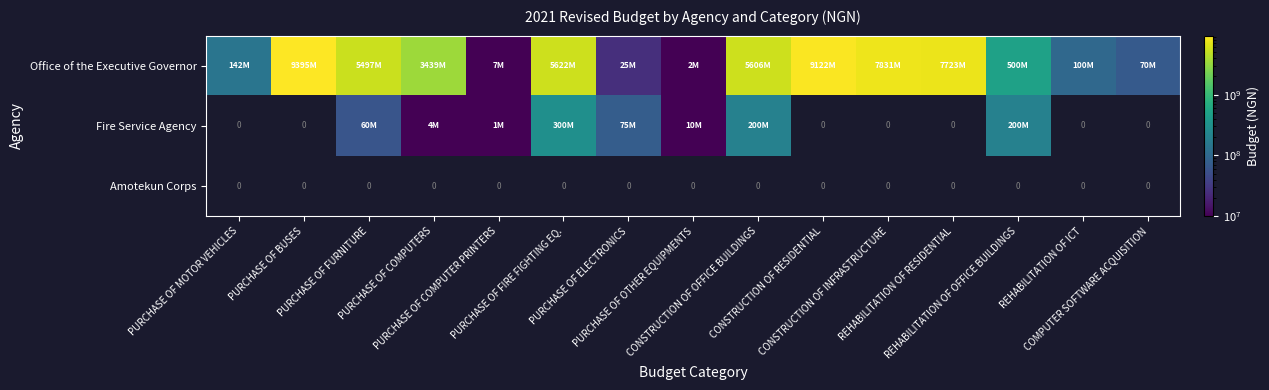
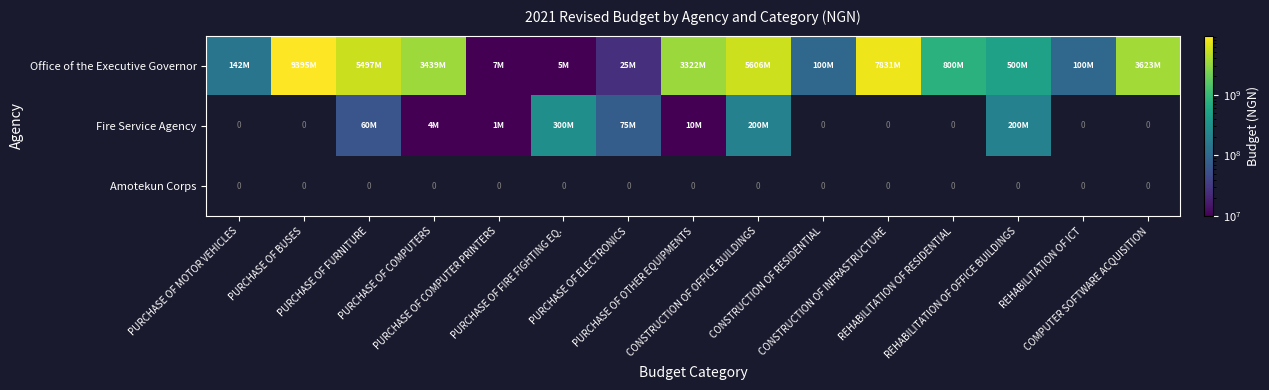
  {
    "Office of the Executive Governor": {
      "PURCHASE OF MOTOR VEHICLES": "142M",
      "PURCHASE OF BUSES": "9395M",
      "PURCHASE OF FURNITURE": "5497M",
      "PURCHASE OF COMPUTERS": "3439M",
      "PURCHASE OF COMPUTER PRINTERS": "7M",
-     "PURCHASE OF FIRE FIGHTING EQ.": "5622M",
+     "PURCHASE OF FIRE FIGHTING EQ.": "5M",
      "PURCHASE OF ELECTRONICS": "25M",
-     "PURCHASE OF OTHER EQUIPMENTS": "2M",
+     "PURCHASE OF OTHER EQUIPMENTS": "3322M",
      "CONSTRUCTION OF OFFICE BUILDINGS": "5606M",
-     "CONSTRUCTION OF RESIDENTIAL": "9122M",
+     "CONSTRUCTION OF RESIDENTIAL": "100M",
      "CONSTRUCTION OF INFRASTRUCTURE": "7831M",
-     "REHABILITATION OF RESIDENTIAL": "7723M",
+     "REHABILITATION OF RESIDENTIAL": "800M",
      "REHABILITATION OF OFFICE BUILDINGS": "500M",
      "REHABILITATION OF ICT": "100M",
-     "COMPUTER SOFTWARE ACQUISITION": "70M"
+     "COMPUTER SOFTWARE ACQUISITION": "3623M"
    },
    "Fire Service Agency": {
      "PURCHASE OF FURNITURE": "60M",
      "PURCHASE OF COMPUTERS": "4M",
      "PURCHASE OF COMPUTER PRINTERS": "1M",
      "PURCHASE OF FIRE FIGHTING EQ.": "300M",
      "PURCHASE OF ELECTRONICS": "75M",
      "PURCHASE OF OTHER EQUIPMENTS": "10M",
      "CONSTRUCTION OF OFFICE BUILDINGS": "200M",
      "REHABILITATION OF OFFICE BUILDINGS": "200M"
    }
  }
